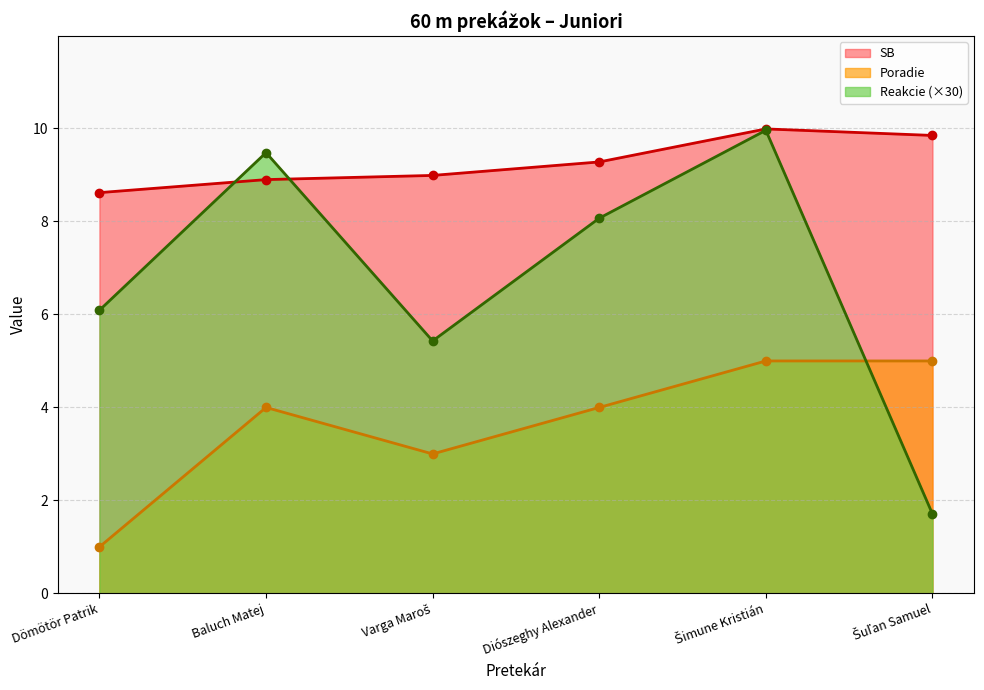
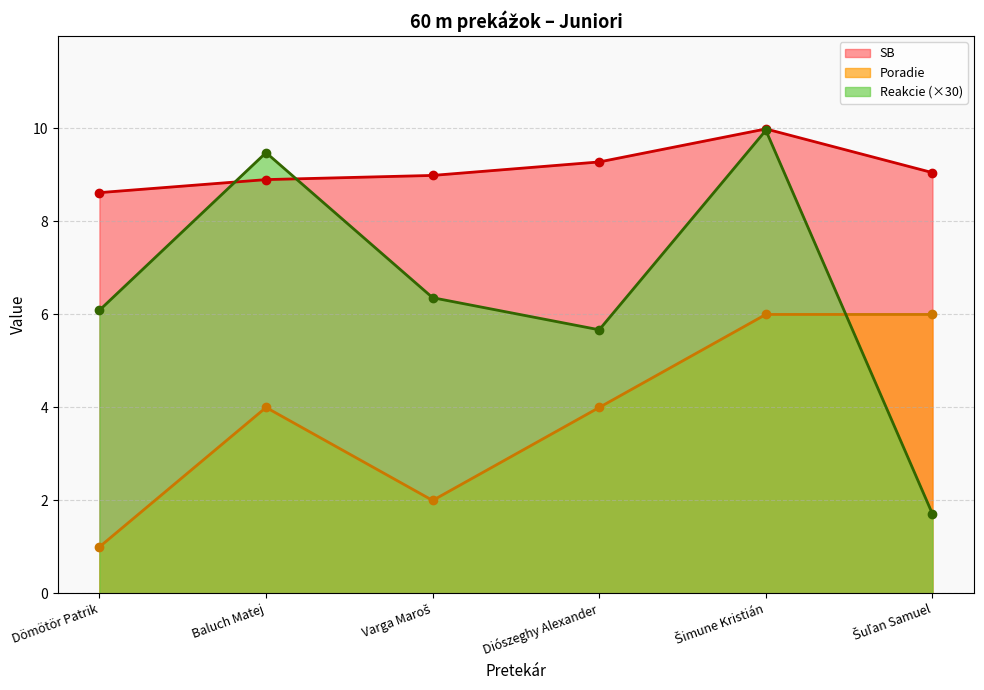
  {
    "SB": {
      "Dömötör Patrik": 8.6,
      "Baluch Matej": 8.9,
      "Varga Maroš": 9.0,
      "Diószeghy Alexander": 9.3,
-     "Šuľan Samuel": 9.9
+     "Šuľan Samuel": 9.1
    },
    "Poradie": {
      "Dömötör Patrik": 1,
      "Baluch Matej": 4,
-     "Varga Maroš": 3,
+     "Varga Maroš": 2,
      "Diószeghy Alexander": 4,
-     "Šimune Kristián": 5,
-     "Šuľan Samuel": 5
+     "Šimune Kristián": 6,
+     "Šuľan Samuel": 6
    },
    "Reakcie (×30)": {
      "Dömötör Patrik": 6.1,
      "Baluch Matej": 9.5,
-     "Varga Maroš": 5.4,
-     "Diószeghy Alexander": 8.1,
+     "Varga Maroš": 6.4,
+     "Diószeghy Alexander": 5.7,
      "Šuľan Samuel": 1.7
    }
  }
